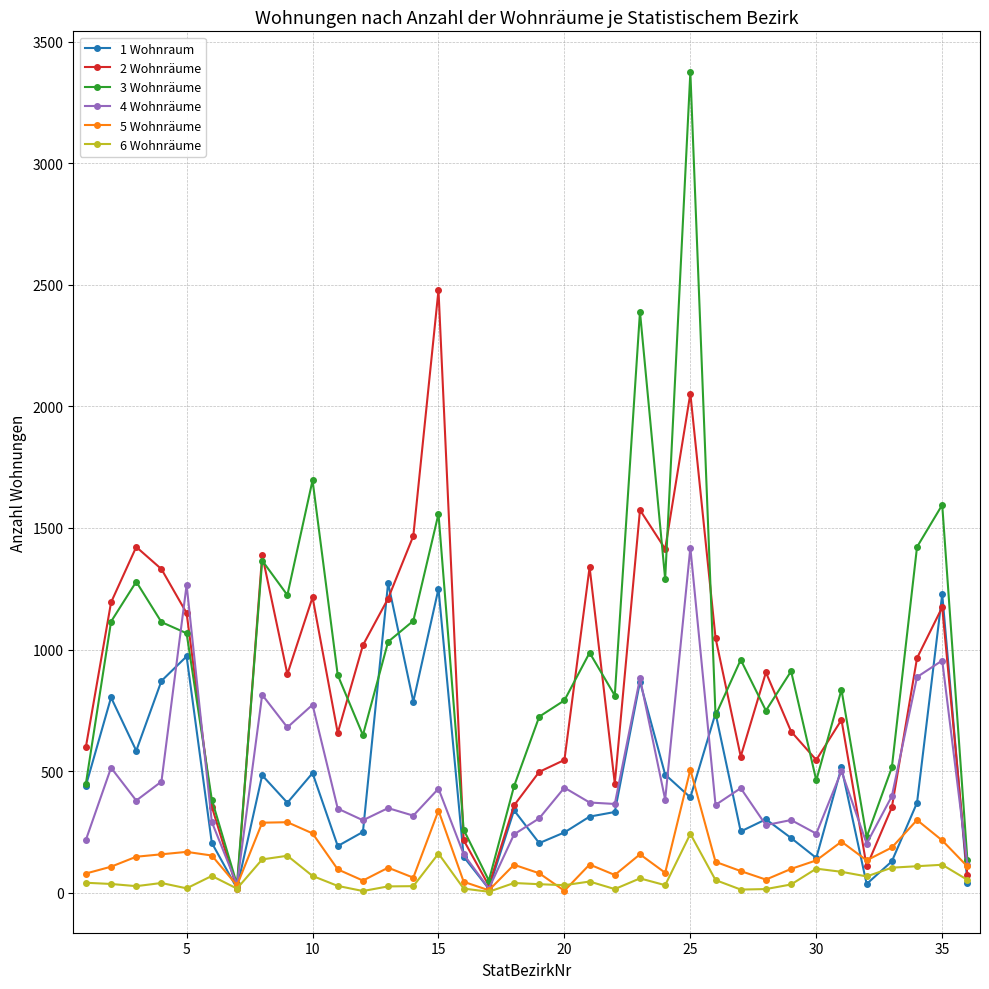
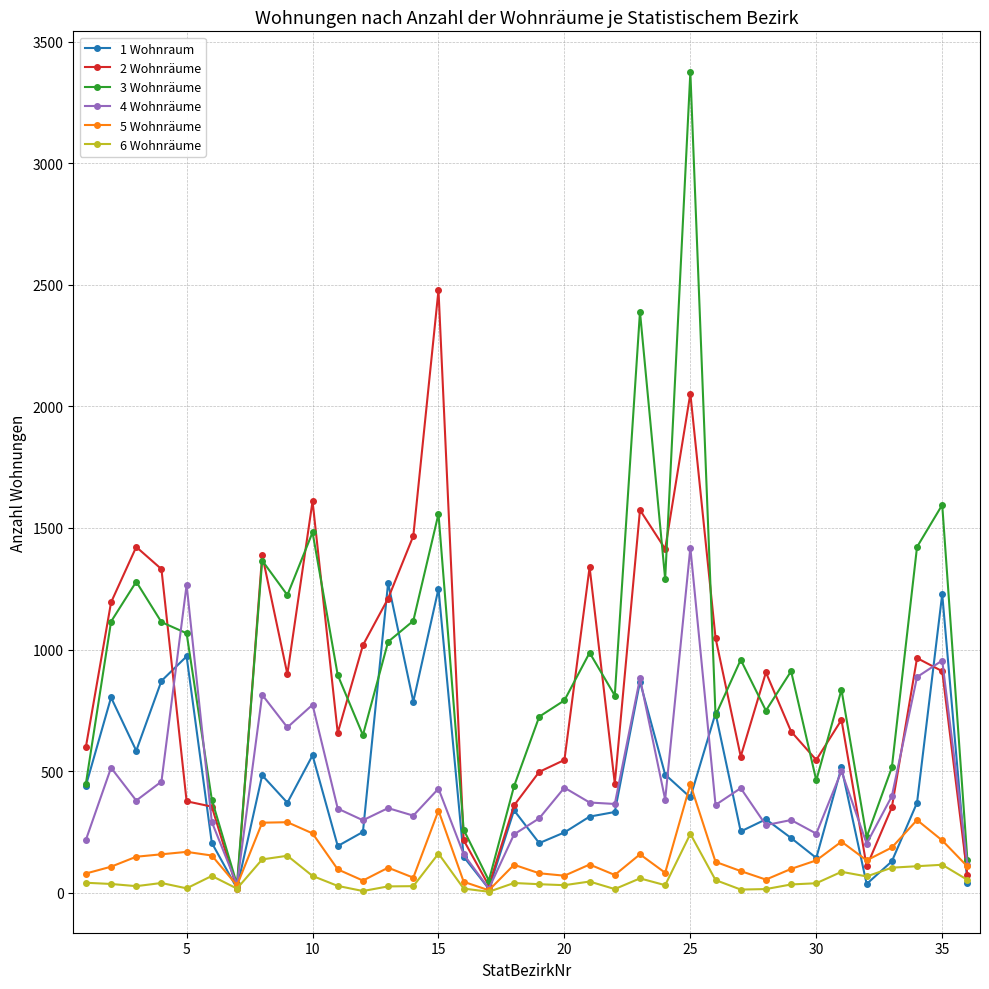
  {
    "1 Wohnraum": {
      "5": 970,
-     "10": 490,
+     "10": 570,
      "15": 1250,
      "20": 250,
      "25": 390,
      "35": 1230
    },
    "2 Wohnräume": {
-     "5": 1150,
-     "10": 1220,
+     "5": 380,
+     "10": 1610,
      "15": 2480,
      "20": 550,
      "25": 2050,
      "30": 550,
-     "35": 1170
+     "35": 910
    },
    "3 Wohnräume": {
      "5": 1070,
-     "10": 1700,
+     "10": 1480,
      "15": 1560,
      "20": 790,
      "25": 3370,
      "30": 460,
      "35": 1600
    },
    "4 Wohnräume": {
      "5": 1270,
      "10": 770,
      "15": 430,
      "20": 430,
      "25": 1420,
      "30": 240,
      "35": 960
    },
    "5 Wohnräume": {
      "5": 170,
      "10": 240,
      "15": 340,
-     "20": 10,
-     "25": 510,
+     "20": 70,
+     "25": 450,
      "35": 220
    },
    "6 Wohnräume": {
      "5": 20,
      "10": 70,
      "15": 160,
      "20": 30,
      "25": 240,
-     "30": 100,
+     "30": 40,
      "35": 120
    }
  }
